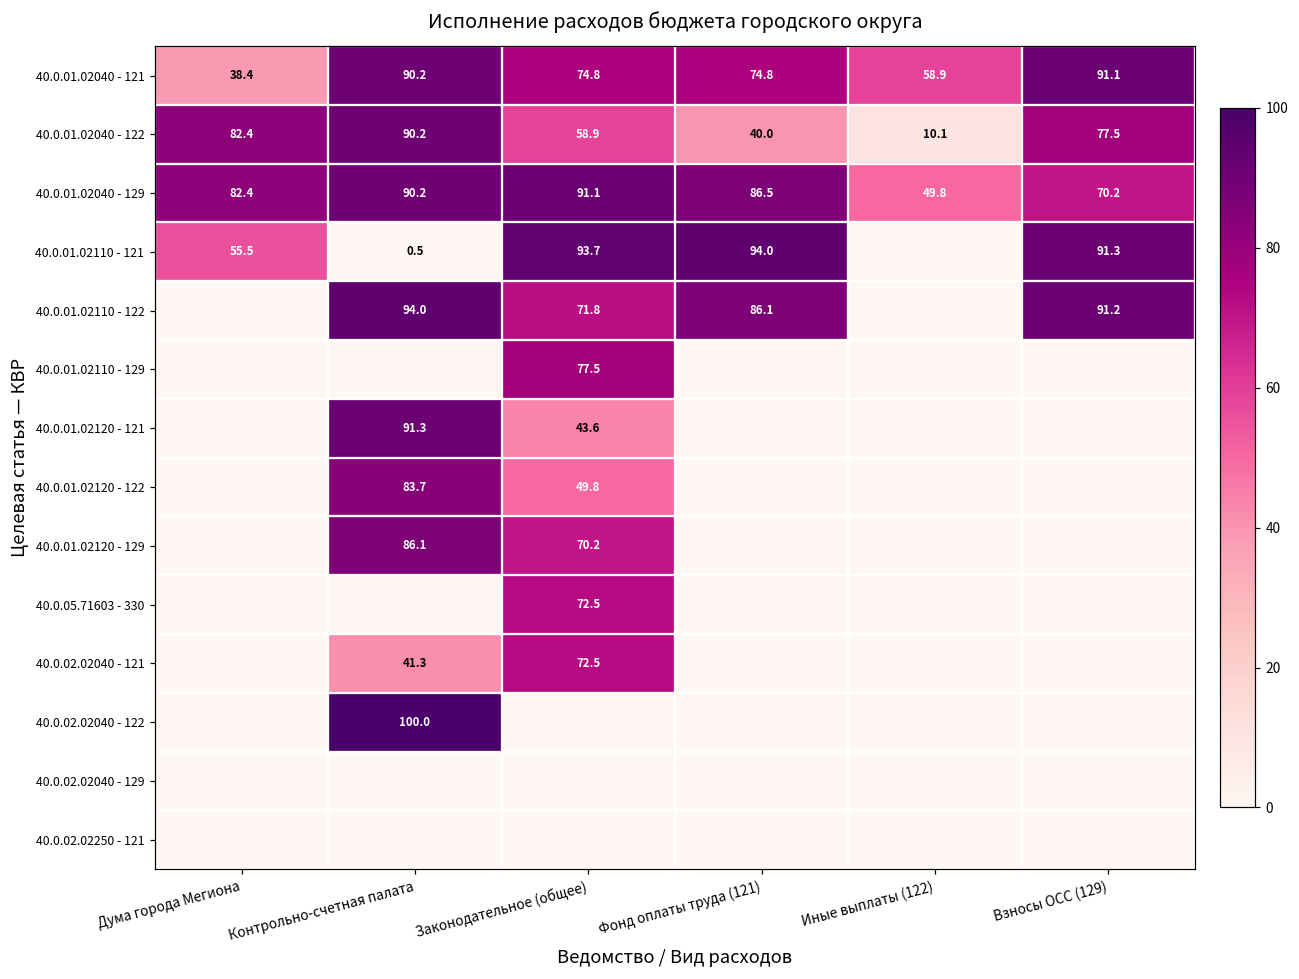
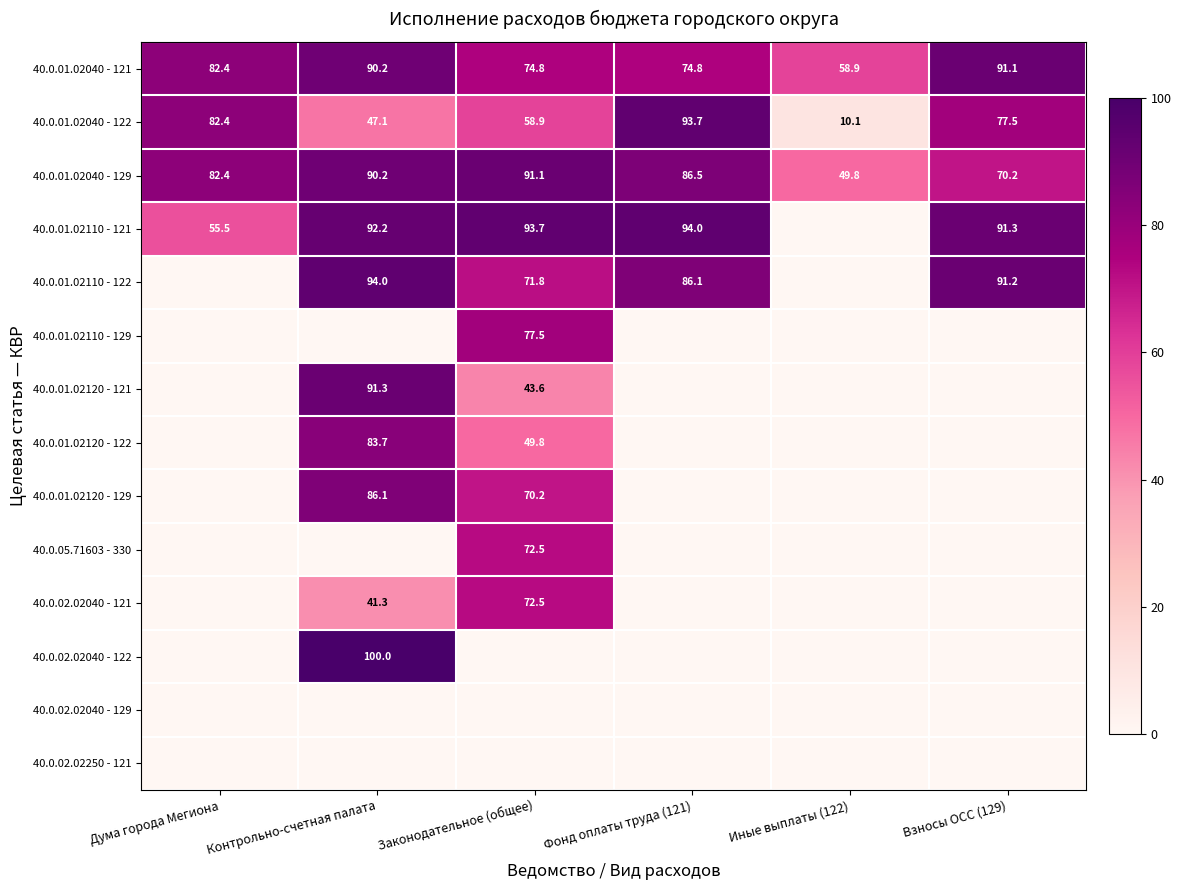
  {
    "40.0.01.02040 - 121": {
-     "Дума города Мегиона": 38.4,
+     "Дума города Мегиона": 82.4,
      "Контрольно-счетная палата": 90.2,
      "Законодательное (общее)": 74.8,
      "Фонд оплаты труда (121)": 74.8,
      "Иные выплаты (122)": 58.9,
      "Взносы ОСС (129)": 91.1
    },
    "40.0.01.02040 - 122": {
      "Дума города Мегиона": 82.4,
-     "Контрольно-счетная палата": 90.2,
+     "Контрольно-счетная палата": 47.1,
      "Законодательное (общее)": 58.9,
-     "Фонд оплаты труда (121)": 40.0,
+     "Фонд оплаты труда (121)": 93.7,
      "Иные выплаты (122)": 10.1,
      "Взносы ОСС (129)": 77.5
    },
    "40.0.01.02040 - 129": {
      "Дума города Мегиона": 82.4,
      "Контрольно-счетная палата": 90.2,
      "Законодательное (общее)": 91.1,
      "Фонд оплаты труда (121)": 86.5,
      "Иные выплаты (122)": 49.8,
      "Взносы ОСС (129)": 70.2
    },
    "40.0.01.02110 - 121": {
      "Дума города Мегиона": 55.5,
-     "Контрольно-счетная палата": 0.5,
+     "Контрольно-счетная палата": 92.2,
      "Законодательное (общее)": 93.7,
      "Фонд оплаты труда (121)": 94.0,
      "Взносы ОСС (129)": 91.3
    },
    "40.0.01.02110 - 122": {
      "Контрольно-счетная палата": 94.0,
      "Законодательное (общее)": 71.8,
      "Фонд оплаты труда (121)": 86.1,
      "Взносы ОСС (129)": 91.2
    },
    "40.0.01.02110 - 129": {
      "Законодательное (общее)": 77.5
    },
    "40.0.01.02120 - 121": {
      "Контрольно-счетная палата": 91.3,
      "Законодательное (общее)": 43.6
    },
    "40.0.01.02120 - 122": {
      "Контрольно-счетная палата": 83.7,
      "Законодательное (общее)": 49.8
    },
    "40.0.01.02120 - 129": {
      "Контрольно-счетная палата": 86.1,
      "Законодательное (общее)": 70.2
    },
    "40.0.05.71603 - 330": {
      "Законодательное (общее)": 72.5
    },
    "40.0.02.02040 - 121": {
      "Контрольно-счетная палата": 41.3,
      "Законодательное (общее)": 72.5
    },
    "40.0.02.02040 - 122": {
      "Контрольно-счетная палата": 100.0
    }
  }
